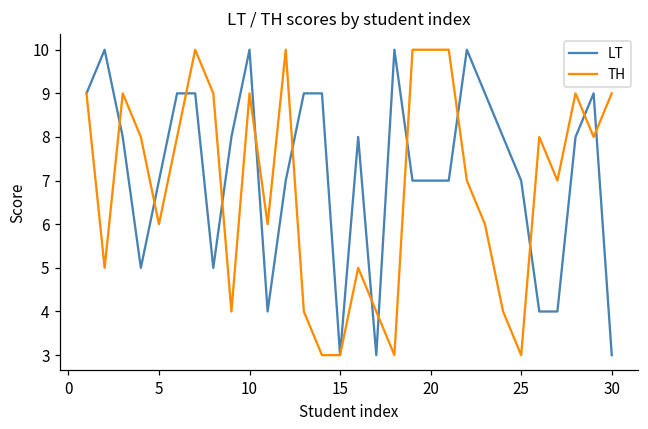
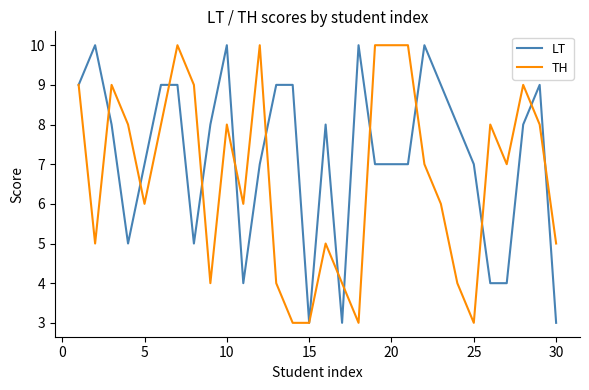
  {
    "LT": {
      "5": 7,
      "10": 10,
      "20": 7,
      "25": 7,
      "30": 3
    },
    "TH": {
      "5": 6,
-     "10": 9,
+     "10": 8,
      "20": 10,
      "25": 3,
-     "30": 9
+     "30": 5
    }
  }
